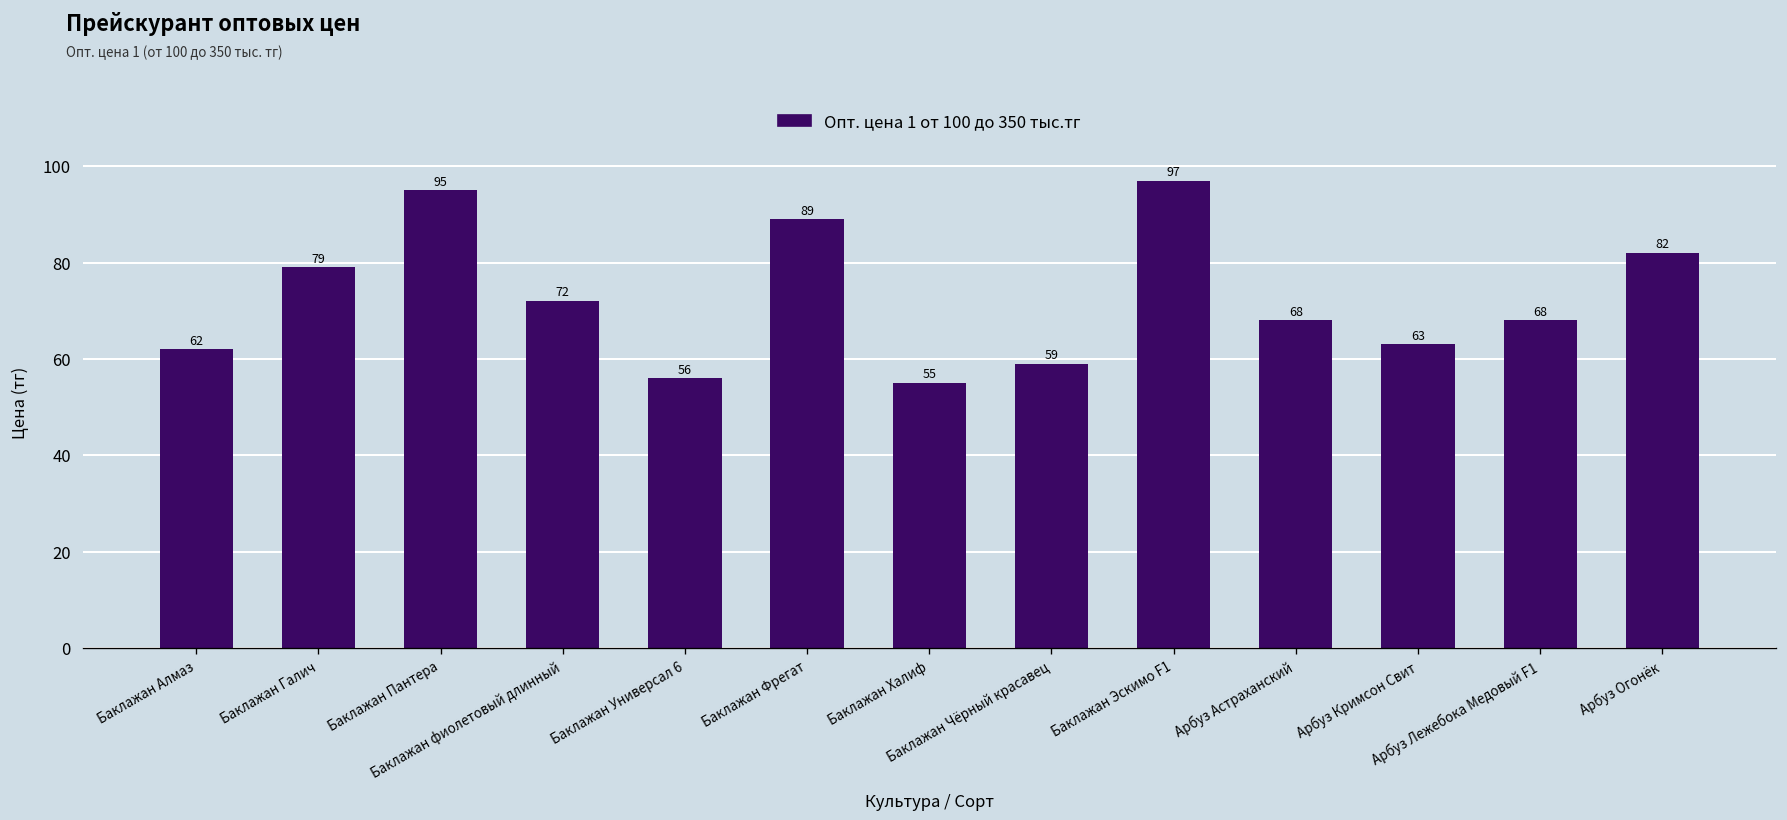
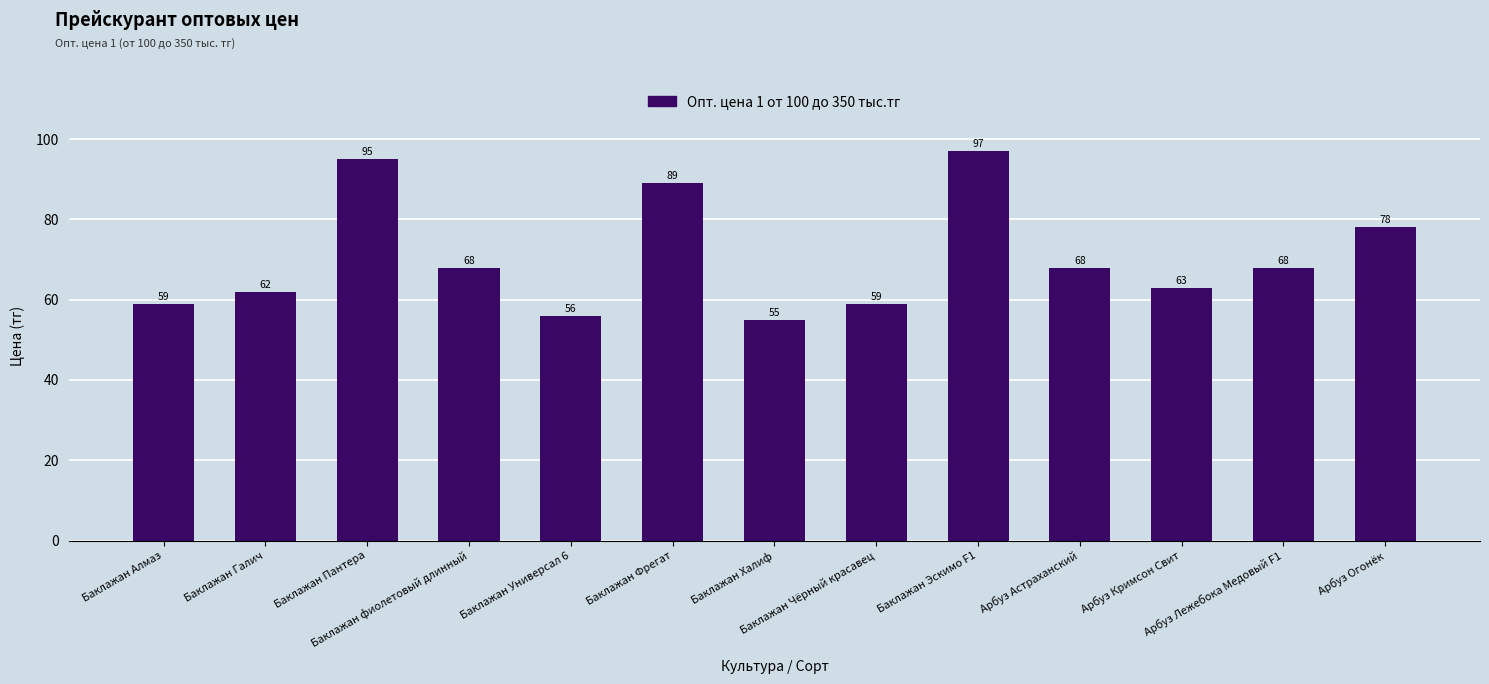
  {
-   "Баклажан Алмаз": 62,
-   "Баклажан Галич": 79,
+   "Баклажан Алмаз": 59,
+   "Баклажан Галич": 62,
    "Баклажан Пантера": 95,
-   "Баклажан фиолетовый длинный": 72,
+   "Баклажан фиолетовый длинный": 68,
    "Баклажан Универсал 6": 56,
    "Баклажан Фрегат": 89,
    "Баклажан Халиф": 55,
    "Баклажан Чёрный красавец": 59,
    "Баклажан Эскимо F1": 97,
    "Арбуз Астраханский": 68,
    "Арбуз Кримсон Свит": 63,
    "Арбуз Лежебока Медовый F1": 68,
-   "Арбуз Огонёк": 82
+   "Арбуз Огонёк": 78
  }
